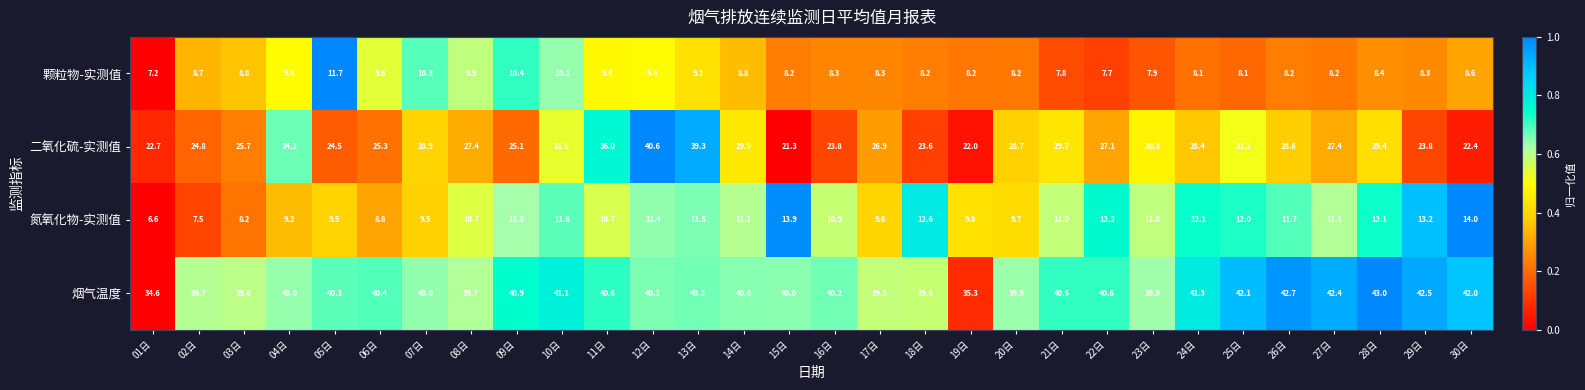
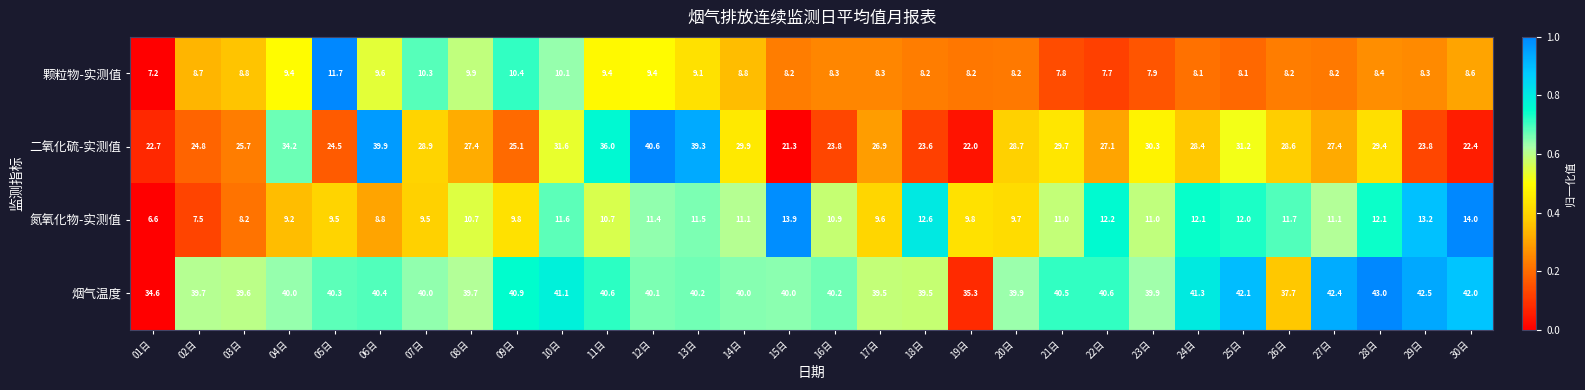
  {
    "颗粒物-实测值": {
      "01日": 7.2,
      "02日": 8.7,
      "03日": 8.8,
      "04日": 9.4,
      "05日": 11.7,
      "06日": 9.6,
      "07日": 10.3,
      "08日": 9.9,
      "09日": 10.4,
      "10日": 10.1,
      "11日": 9.4,
      "12日": 9.4,
      "13日": 9.1,
      "14日": 8.8,
      "15日": 8.2,
      "16日": 8.3,
      "17日": 8.3,
      "18日": 8.2,
      "19日": 8.2,
      "20日": 8.2,
      "21日": 7.8,
      "22日": 7.7,
      "23日": 7.9,
      "24日": 8.1,
      "25日": 8.1,
      "26日": 8.2,
      "27日": 8.2,
      "28日": 8.4,
      "29日": 8.3,
      "30日": 8.6
    },
    "二氧化硫-实测值": {
      "01日": 22.7,
      "02日": 24.8,
      "03日": 25.7,
      "04日": 34.2,
      "05日": 24.5,
-     "06日": 25.3,
+     "06日": 39.9,
      "07日": 28.9,
      "08日": 27.4,
      "09日": 25.1,
      "10日": 31.6,
      "11日": 36.0,
      "12日": 40.6,
      "13日": 39.3,
      "14日": 29.9,
      "15日": 21.3,
      "16日": 23.8,
      "17日": 26.9,
      "18日": 23.6,
      "19日": 22.0,
      "20日": 28.7,
      "21日": 29.7,
      "22日": 27.1,
      "23日": 30.3,
      "24日": 28.4,
      "25日": 31.2,
      "26日": 28.6,
      "27日": 27.4,
      "28日": 29.4,
      "29日": 23.8,
      "30日": 22.4
    },
    "氮氧化物-实测值": {
      "01日": 6.6,
      "02日": 7.5,
      "03日": 8.2,
      "04日": 9.2,
      "05日": 9.5,
      "06日": 8.8,
      "07日": 9.5,
      "08日": 10.7,
-     "09日": 11.3,
+     "09日": 9.8,
      "10日": 11.6,
      "11日": 10.7,
      "12日": 11.4,
      "13日": 11.5,
      "14日": 11.1,
      "15日": 13.9,
      "16日": 10.9,
      "17日": 9.6,
      "18日": 12.6,
      "19日": 9.8,
      "20日": 9.7,
      "21日": 11.0,
      "22日": 12.2,
      "23日": 11.0,
      "24日": 12.1,
      "25日": 12.0,
      "26日": 11.7,
      "27日": 11.1,
      "28日": 12.1,
      "29日": 13.2,
      "30日": 14.0
    },
    "烟气温度": {
      "01日": 34.6,
      "02日": 39.7,
      "03日": 39.6,
      "04日": 40.0,
      "05日": 40.3,
      "06日": 40.4,
      "07日": 40.0,
      "08日": 39.7,
      "09日": 40.9,
      "10日": 41.1,
      "11日": 40.6,
      "12日": 40.1,
      "13日": 40.2,
      "14日": 40.0,
      "15日": 40.0,
      "16日": 40.2,
      "17日": 39.5,
      "18日": 39.5,
      "19日": 35.3,
      "20日": 39.9,
      "21日": 40.5,
      "22日": 40.6,
      "23日": 39.9,
      "24日": 41.3,
      "25日": 42.1,
-     "26日": 42.7,
+     "26日": 37.7,
      "27日": 42.4,
      "28日": 43.0,
      "29日": 42.5,
      "30日": 42.0
    }
  }
